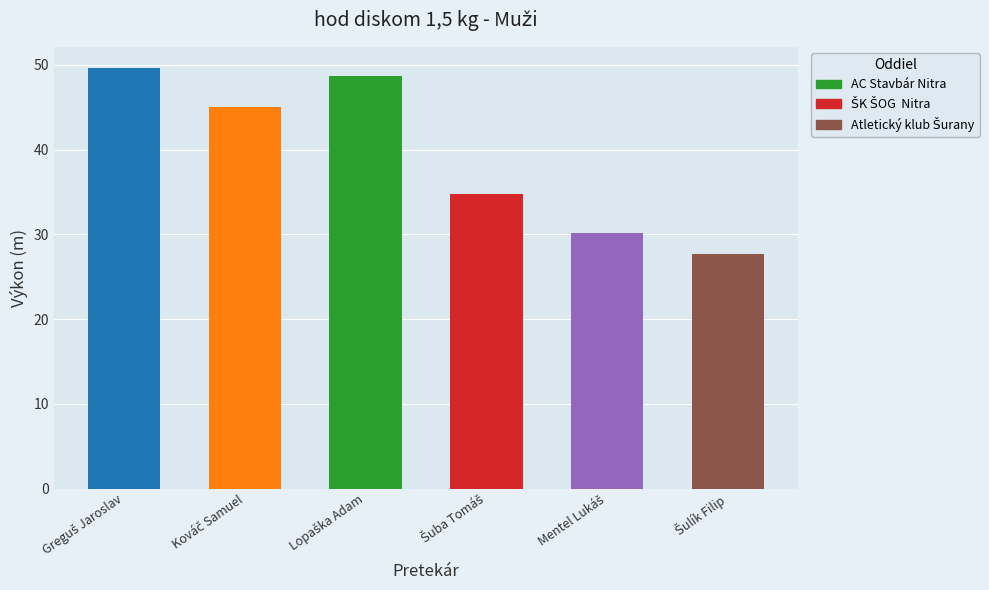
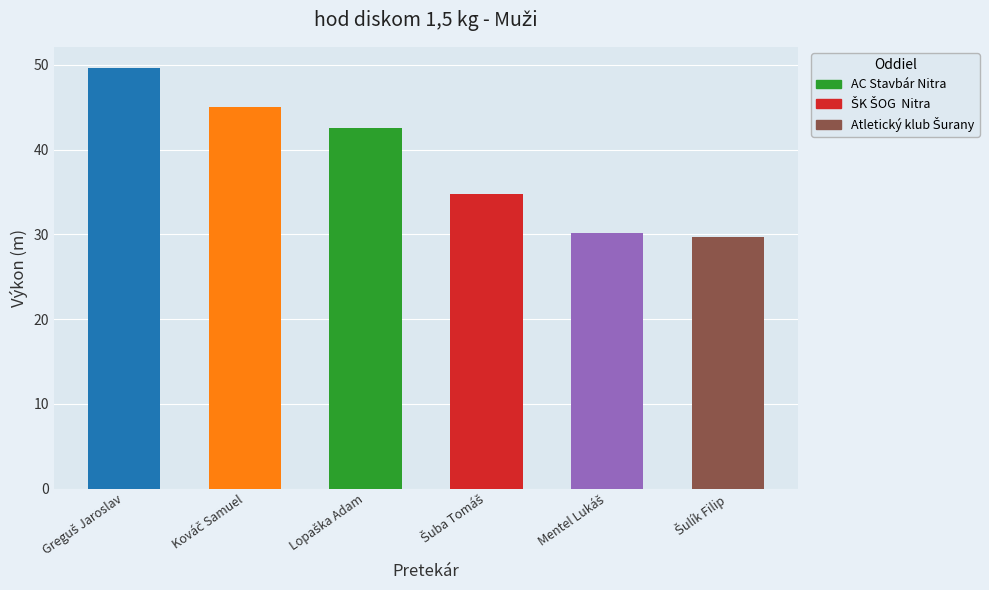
  {
    "Greguš Jaroslav": 50,
    "Kováč Samuel": 45,
-   "Lopaška Adam": 49,
+   "Lopaška Adam": 43,
    "Šuba Tomáš": 35,
    "Mentel Lukáš": 30,
-   "Šulík Filip": 28
+   "Šulík Filip": 30
  }
